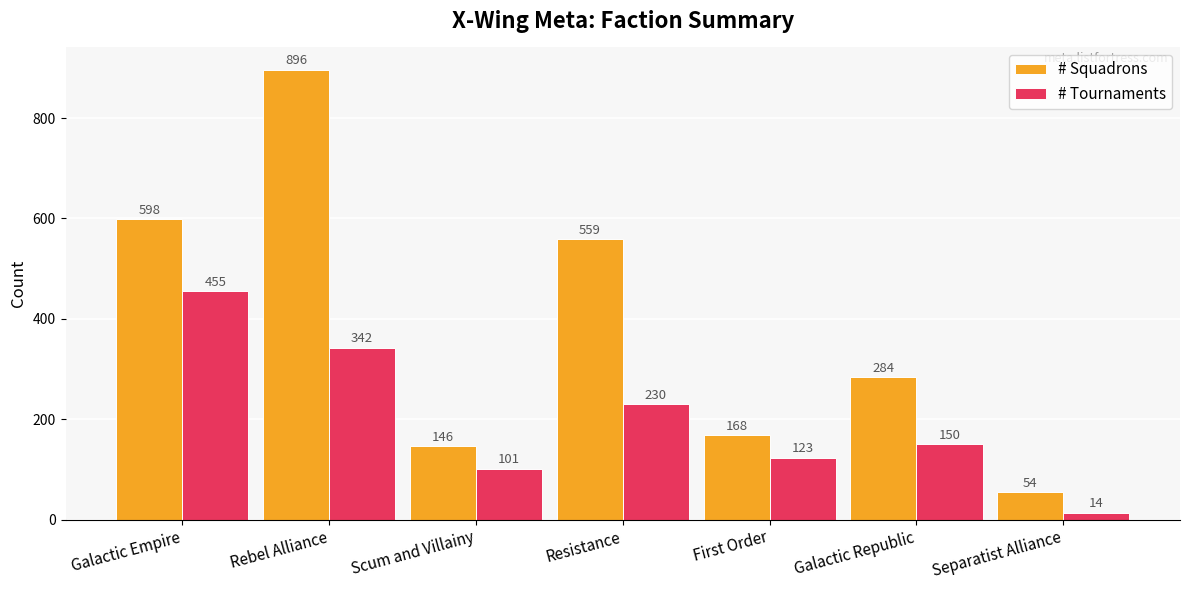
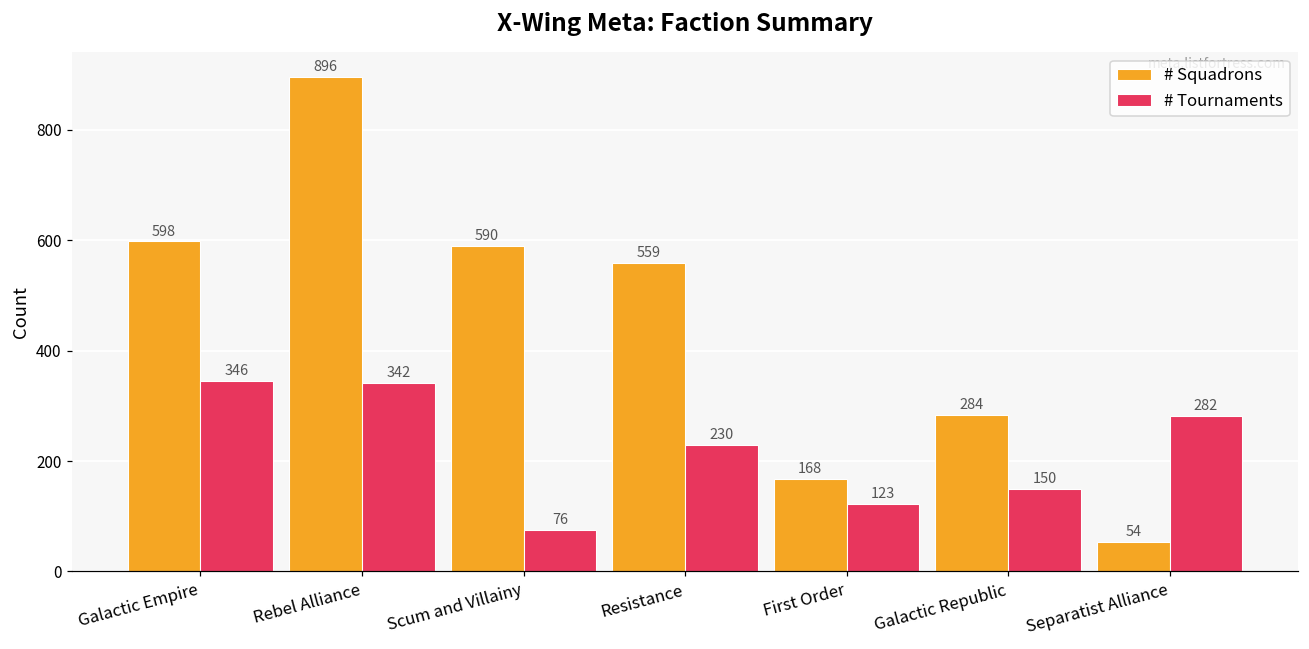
  {
    "# Squadrons": {
      "Galactic Empire": 598,
      "Rebel Alliance": 896,
-     "Scum and Villainy": 146,
+     "Scum and Villainy": 590,
      "Resistance": 559,
      "First Order": 168,
      "Galactic Republic": 284,
      "Separatist Alliance": 54
    },
    "# Tournaments": {
-     "Galactic Empire": 455,
+     "Galactic Empire": 346,
      "Rebel Alliance": 342,
-     "Scum and Villainy": 101,
+     "Scum and Villainy": 76,
      "Resistance": 230,
      "First Order": 123,
      "Galactic Republic": 150,
-     "Separatist Alliance": 14
+     "Separatist Alliance": 282
    }
  }
